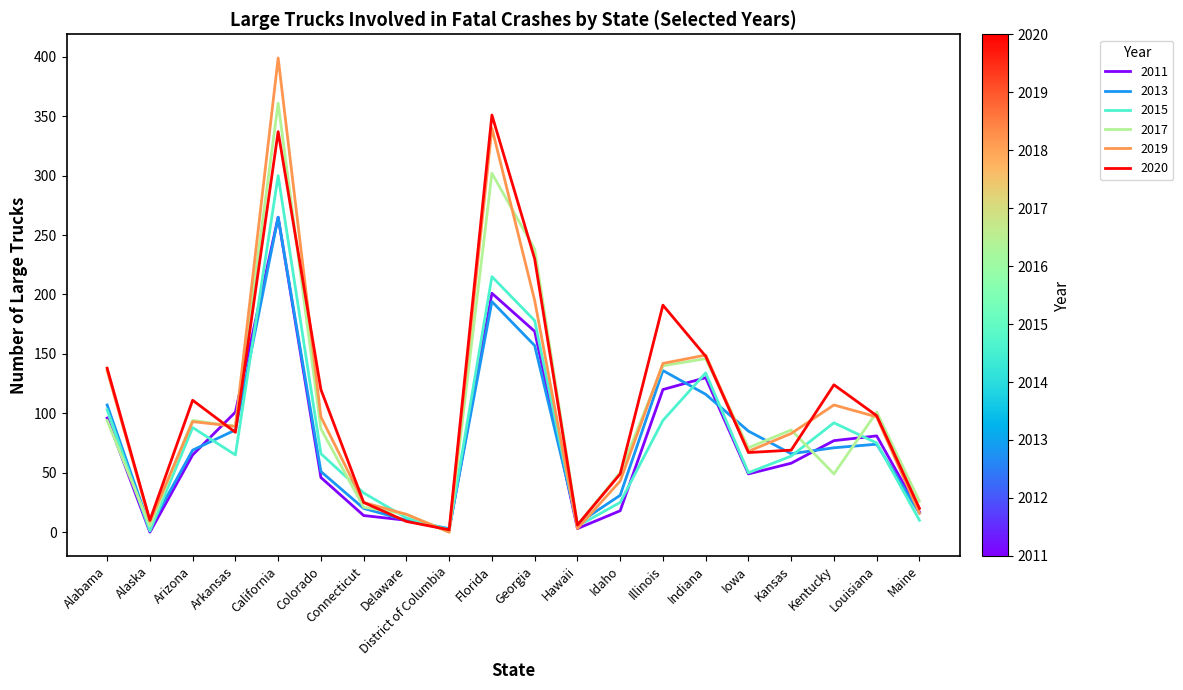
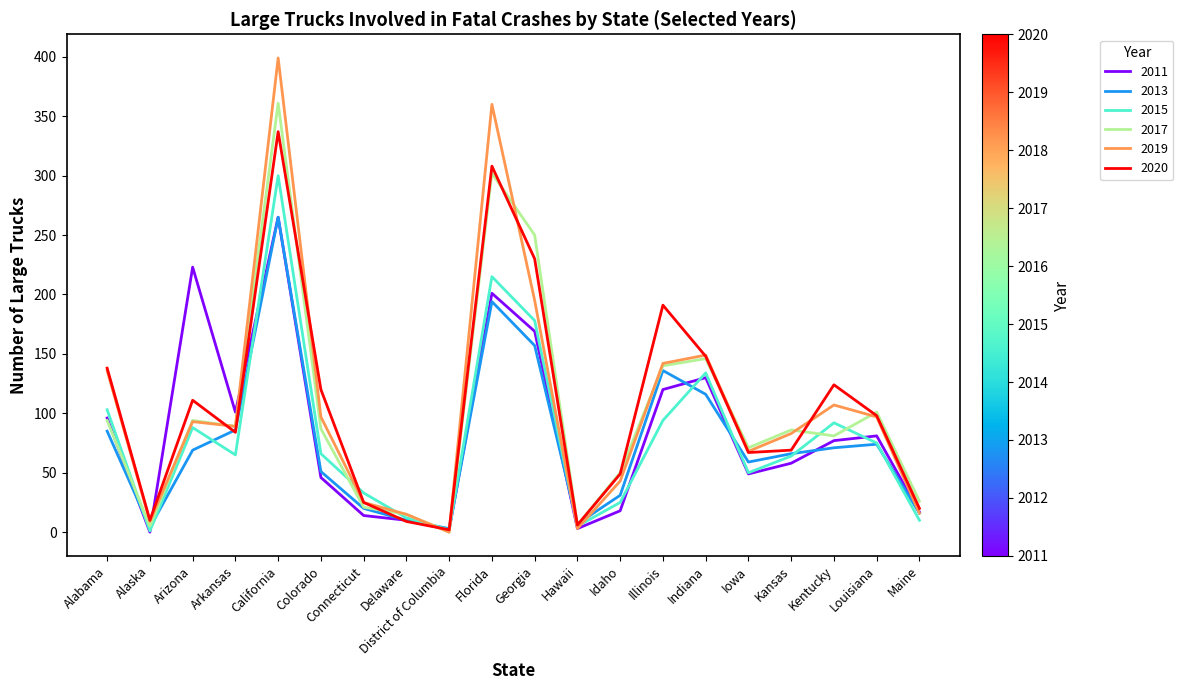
  {
    "2011": {
-     "Arizona": 65,
+     "Arizona": 223,
      "Arkansas": 101,
      "Colorado": 46,
      "Connecticut": 14,
      "Florida": 201,
      "Georgia": 169,
      "Idaho": 18,
      "Illinois": 120,
      "Indiana": 130,
      "Kansas": 58,
      "Kentucky": 77,
      "Louisiana": 81
    },
    "2013": {
-     "Alabama": 107,
+     "Alabama": 85,
      "Arizona": 69,
      "Colorado": 51,
      "Florida": 194,
      "Georgia": 157,
      "Idaho": 31,
      "Illinois": 136,
      "Indiana": 116,
-     "Iowa": 85,
+     "Iowa": 59,
      "Kentucky": 71
    },
    "2015": {
      "Alabama": 103,
      "Arizona": 88,
      "Arkansas": 65,
      "California": 300,
      "Colorado": 66,
      "Connecticut": 33,
      "Florida": 215,
      "Georgia": 178,
      "Idaho": 25,
      "Illinois": 94,
      "Indiana": 134,
      "Kentucky": 92,
      "Maine": 10
    },
    "2017": {
      "California": 361,
      "Colorado": 87,
      "Florida": 302,
-     "Georgia": 238,
+     "Georgia": 250,
      "Iowa": 71,
      "Kansas": 86,
-     "Kentucky": 49,
+     "Kentucky": 81,
      "Louisiana": 101,
      "Maine": 26
    },
    "2019": {
      "California": 399,
      "Colorado": 97,
-     "Florida": 340,
+     "Florida": 360,
      "Georgia": 195,
      "Idaho": 43,
      "Kansas": 83,
      "Kentucky": 107
    },
    "2020": {
      "Arizona": 111,
      "California": 337,
      "Colorado": 120,
-     "Florida": 351,
+     "Florida": 308,
      "Georgia": 230,
      "Illinois": 191,
      "Kansas": 69,
      "Kentucky": 124,
      "Maine": 20
    }
  }
